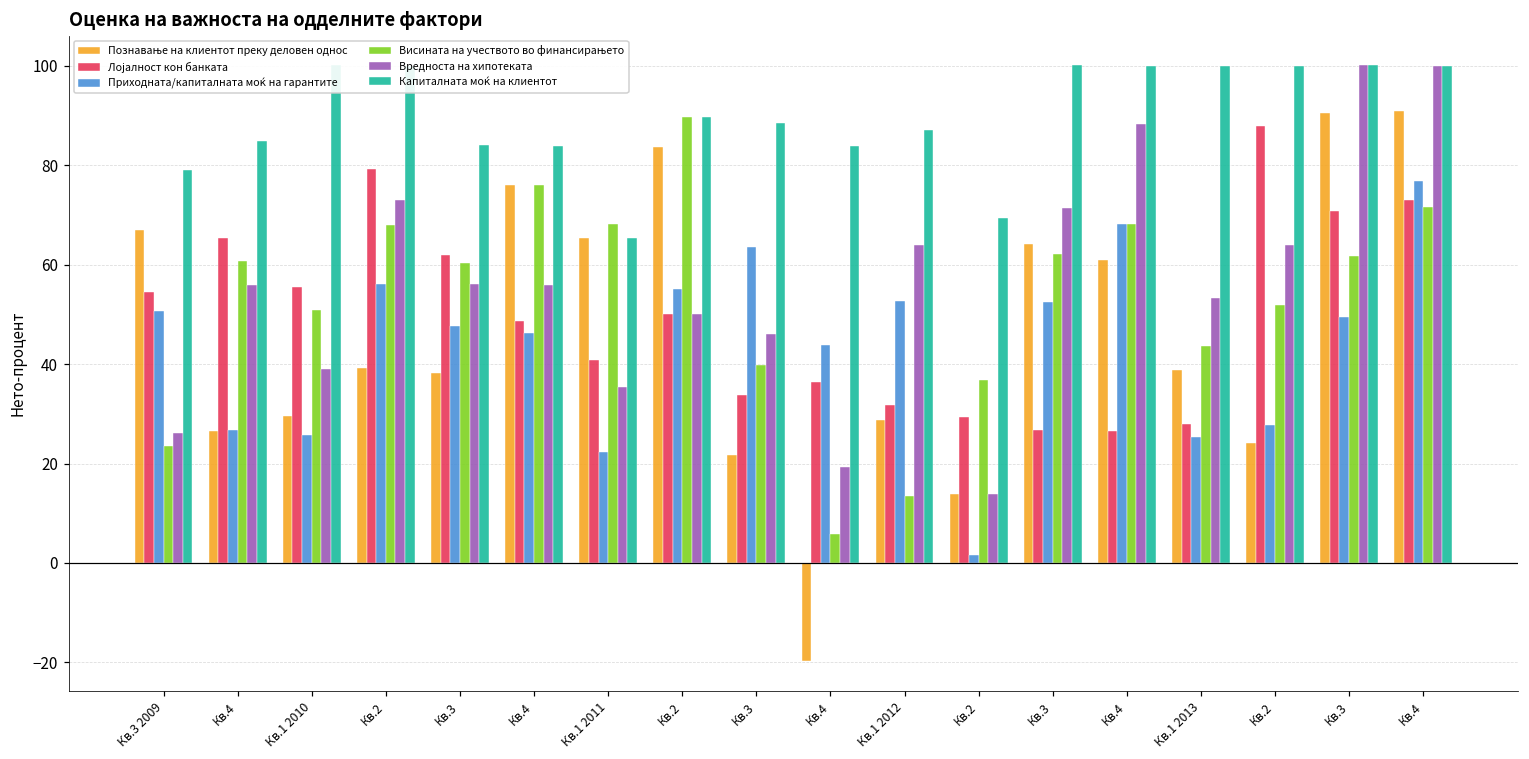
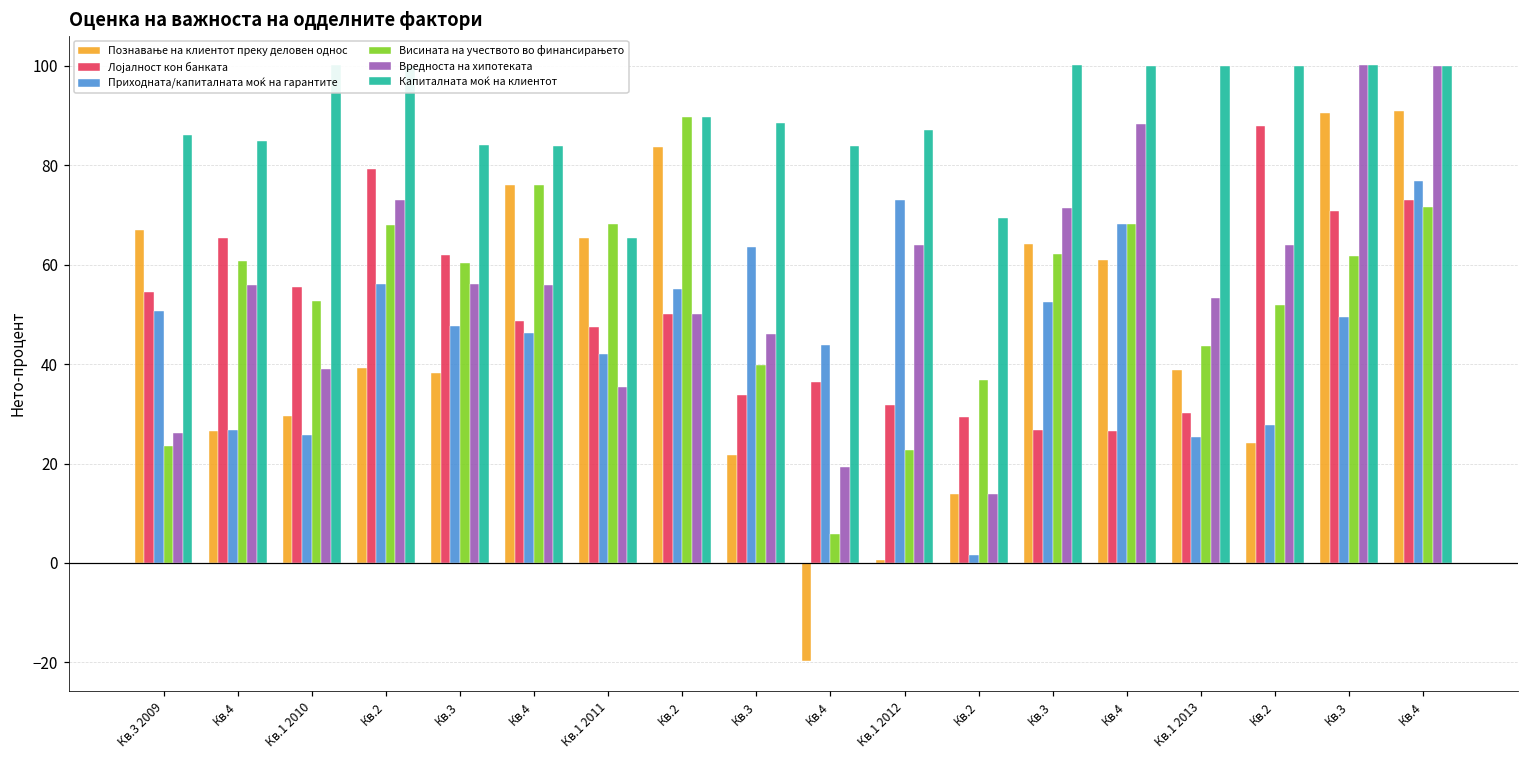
  {
    "Познавање на клиентот преку деловен однос": {
      "Кв.3 2009": 67,
      "Кв.1 2010": 30,
      "Кв.1 2011": 65,
-     "Кв.1 2012": 29,
+     "Кв.1 2012": 1,
      "Кв.1 2013": 39
    },
    "Лојалност кон банката": {
      "Кв.3 2009": 55,
      "Кв.1 2010": 56,
-     "Кв.1 2011": 41,
+     "Кв.1 2011": 48,
      "Кв.1 2012": 32,
-     "Кв.1 2013": 28
+     "Кв.1 2013": 30
    },
    "Приходната/капиталната моќ на гарантите": {
      "Кв.3 2009": 51,
      "Кв.1 2010": 26,
-     "Кв.1 2011": 22,
-     "Кв.1 2012": 53,
+     "Кв.1 2011": 42,
+     "Кв.1 2012": 73,
      "Кв.1 2013": 25
    },
    "Висината на учеството во финансирањето": {
      "Кв.3 2009": 24,
-     "Кв.1 2010": 51,
+     "Кв.1 2010": 53,
      "Кв.1 2011": 68,
-     "Кв.1 2012": 14,
+     "Кв.1 2012": 23,
      "Кв.1 2013": 44
    },
    "Вредноста на хипотеката": {
      "Кв.3 2009": 26,
      "Кв.1 2010": 39,
      "Кв.1 2011": 35,
      "Кв.1 2012": 64,
      "Кв.1 2013": 53
    },
    "Капиталната моќ на клиентот": {
-     "Кв.3 2009": 79,
+     "Кв.3 2009": 86,
      "Кв.1 2011": 65,
      "Кв.1 2012": 87,
      "Кв.1 2013": 100
    }
  }
